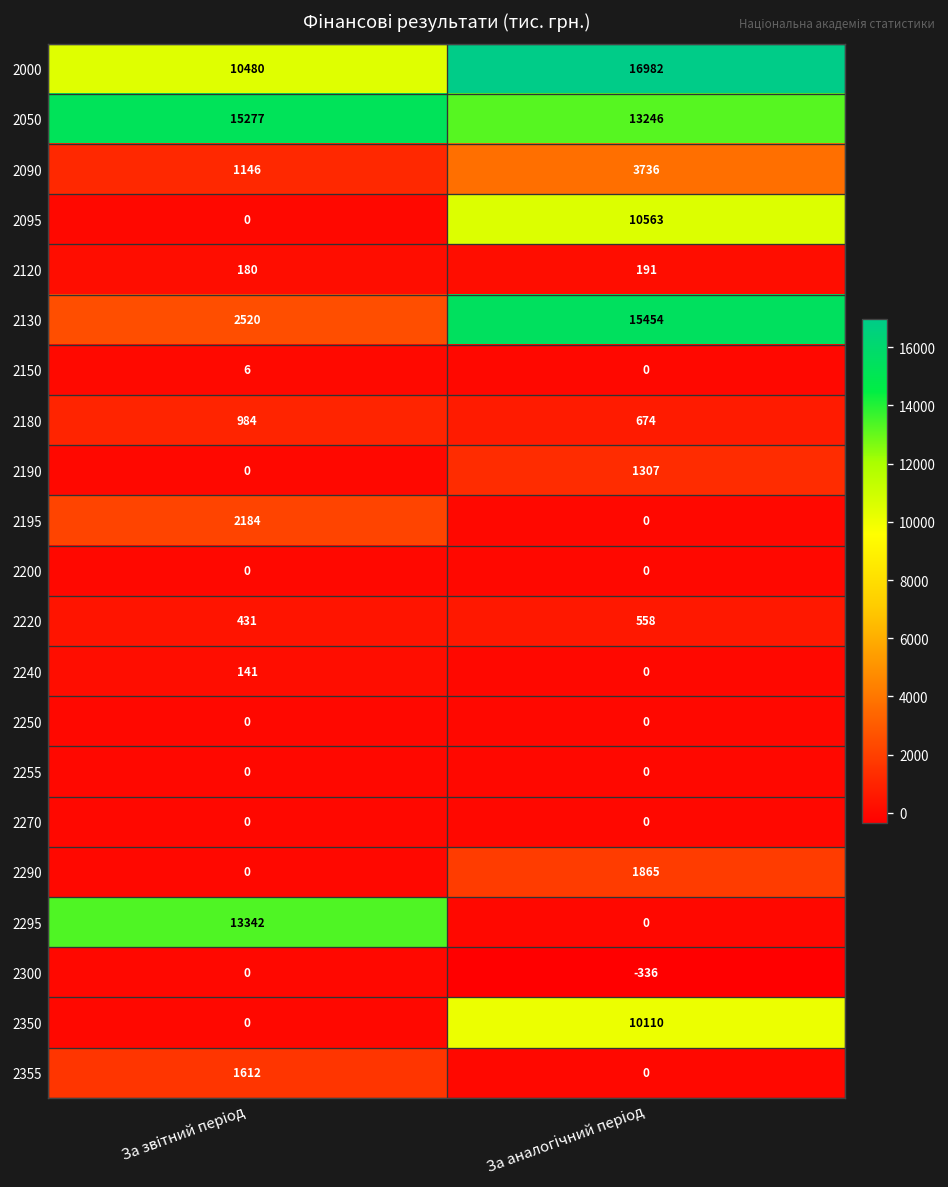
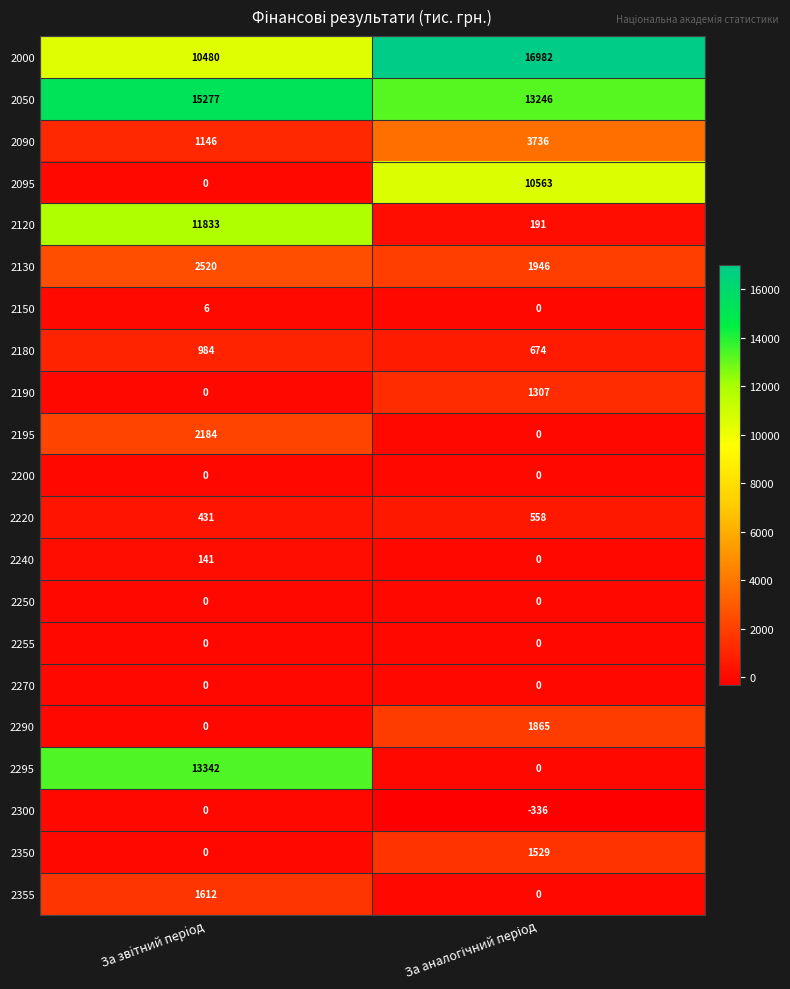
  {
    "2000": {
      "За звiтний перiод": 10480,
      "За аналогічний період": 16982
    },
    "2050": {
      "За звiтний перiод": 15277,
      "За аналогічний період": 13246
    },
    "2090": {
      "За звiтний перiод": 1146,
      "За аналогічний період": 3736
    },
    "2095": {
      "За звiтний перiод": 0,
      "За аналогічний період": 10563
    },
    "2120": {
-     "За звiтний перiод": 180,
+     "За звiтний перiод": 11833,
      "За аналогічний період": 191
    },
    "2130": {
      "За звiтний перiод": 2520,
-     "За аналогічний період": 15454
+     "За аналогічний період": 1946
    },
    "2150": {
      "За звiтний перiод": 6,
      "За аналогічний період": 0
    },
    "2180": {
      "За звiтний перiод": 984,
      "За аналогічний період": 674
    },
    "2190": {
      "За звiтний перiод": 0,
      "За аналогічний період": 1307
    },
    "2195": {
      "За звiтний перiод": 2184,
      "За аналогічний період": 0
    },
    "2200": {
      "За звiтний перiод": 0,
      "За аналогічний період": 0
    },
    "2220": {
      "За звiтний перiод": 431,
      "За аналогічний період": 558
    },
    "2240": {
      "За звiтний перiод": 141,
      "За аналогічний період": 0
    },
    "2250": {
      "За звiтний перiод": 0,
      "За аналогічний період": 0
    },
    "2255": {
      "За звiтний перiод": 0,
      "За аналогічний період": 0
    },
    "2270": {
      "За звiтний перiод": 0,
      "За аналогічний період": 0
    },
    "2290": {
      "За звiтний перiод": 0,
      "За аналогічний період": 1865
    },
    "2295": {
      "За звiтний перiод": 13342,
      "За аналогічний період": 0
    },
    "2300": {
      "За звiтний перiод": 0,
      "За аналогічний період": -336
    },
    "2350": {
      "За звiтний перiод": 0,
-     "За аналогічний період": 10110
+     "За аналогічний період": 1529
    },
    "2355": {
      "За звiтний перiод": 1612,
      "За аналогічний період": 0
    }
  }
